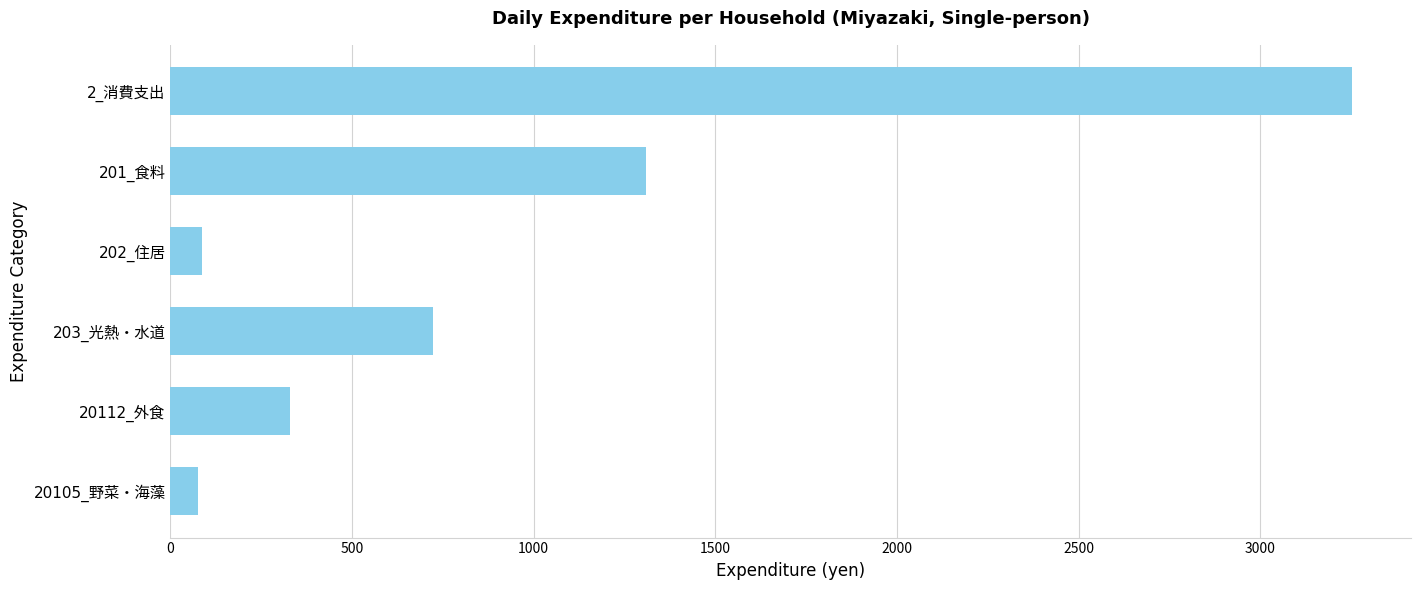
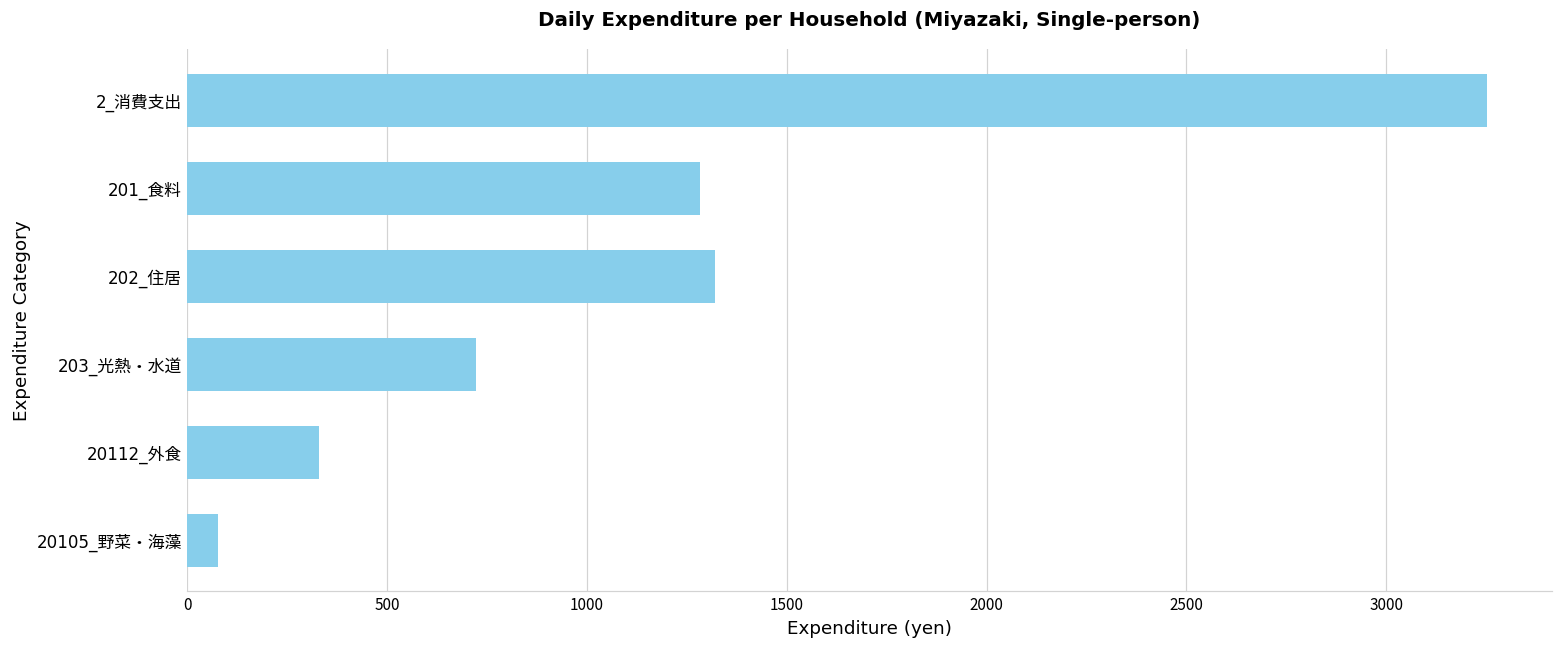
  {
    "2_消費支出": 3250,
-   "201_食料": 1310,
-   "202_住居": 90,
+   "201_食料": 1280,
+   "202_住居": 1320,
    "203_光熱・水道": 720,
    "20112_外食": 330,
    "20105_野菜・海藻": 80
  }
